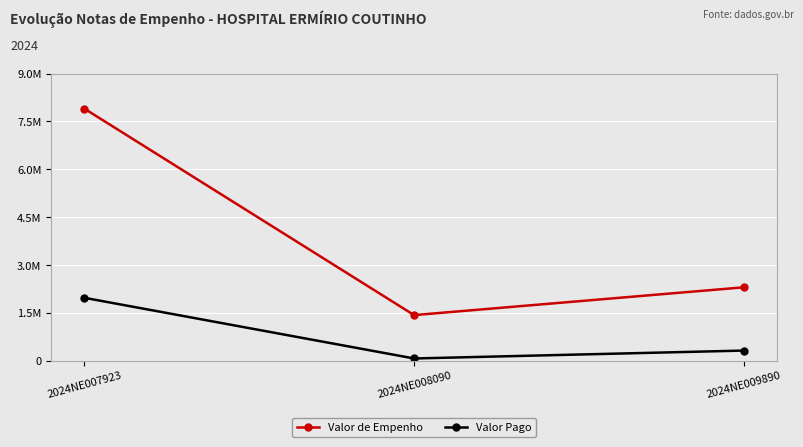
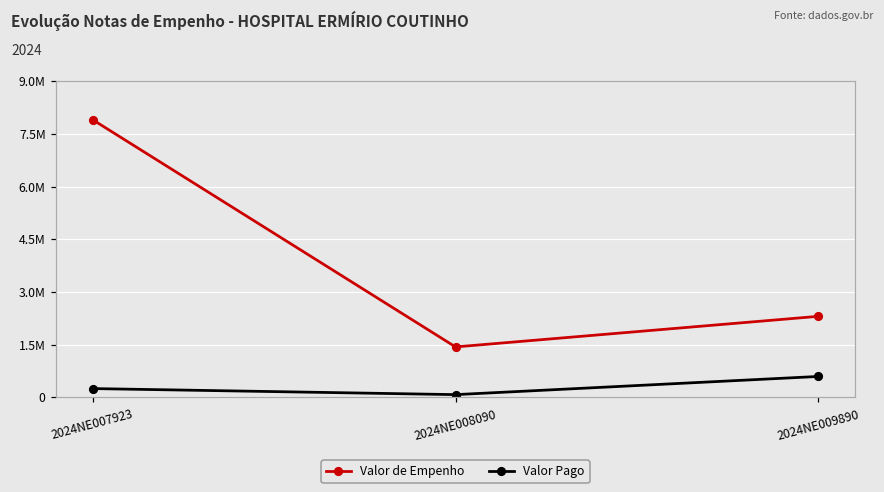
  {
    "Valor de Empenho": {
      "2024NE007923": 7900000,
      "2024NE008090": 1400000,
      "2024NE009890": 2300000
    },
    "Valor Pago": {
-     "2024NE007923": 2000000,
+     "2024NE007923": 200000,
      "2024NE008090": 100000,
-     "2024NE009890": 300000
+     "2024NE009890": 600000
    }
  }
